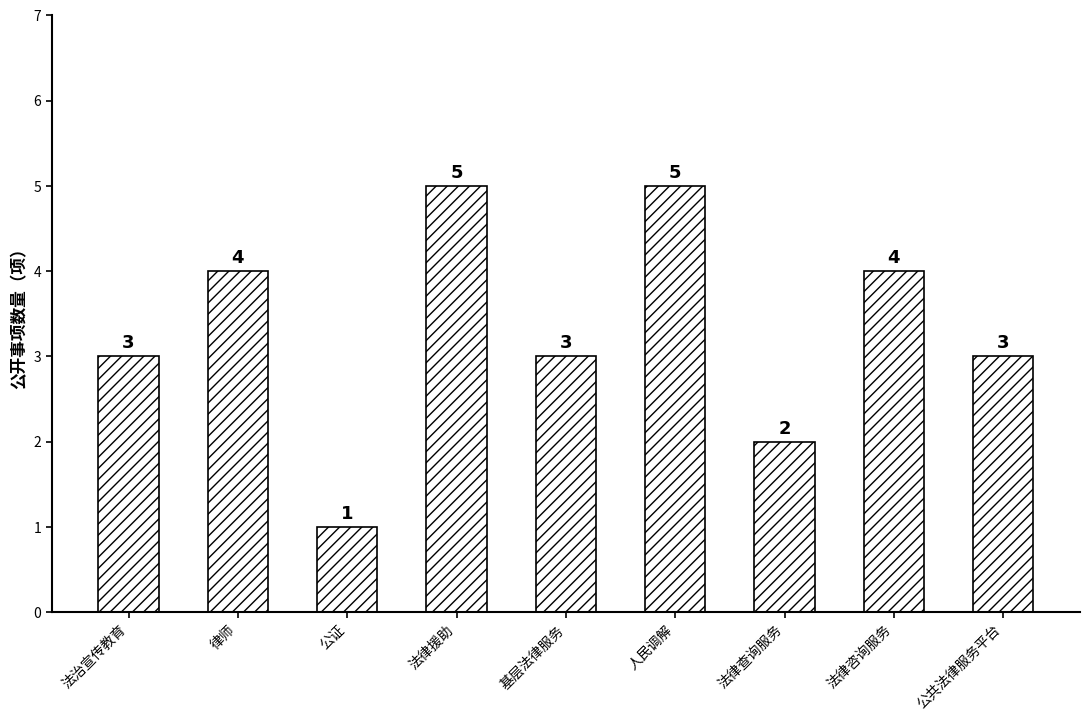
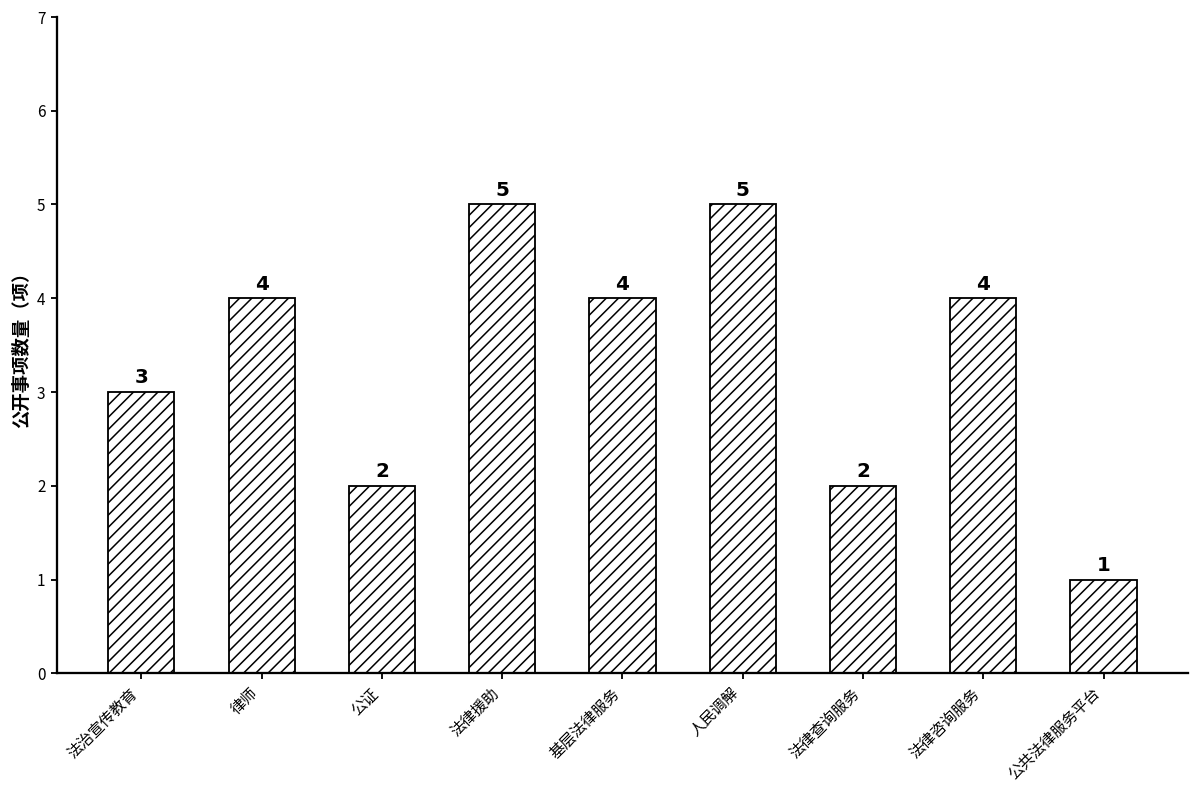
  {
    "法治宣传教育": 3,
    "律师": 4,
-   "公证": 1,
+   "公证": 2,
    "法律援助": 5,
-   "基层法律服务": 3,
+   "基层法律服务": 4,
    "人民调解": 5,
    "法律查询服务": 2,
    "法律咨询服务": 4,
-   "公共法律服务平台": 3
+   "公共法律服务平台": 1
  }
